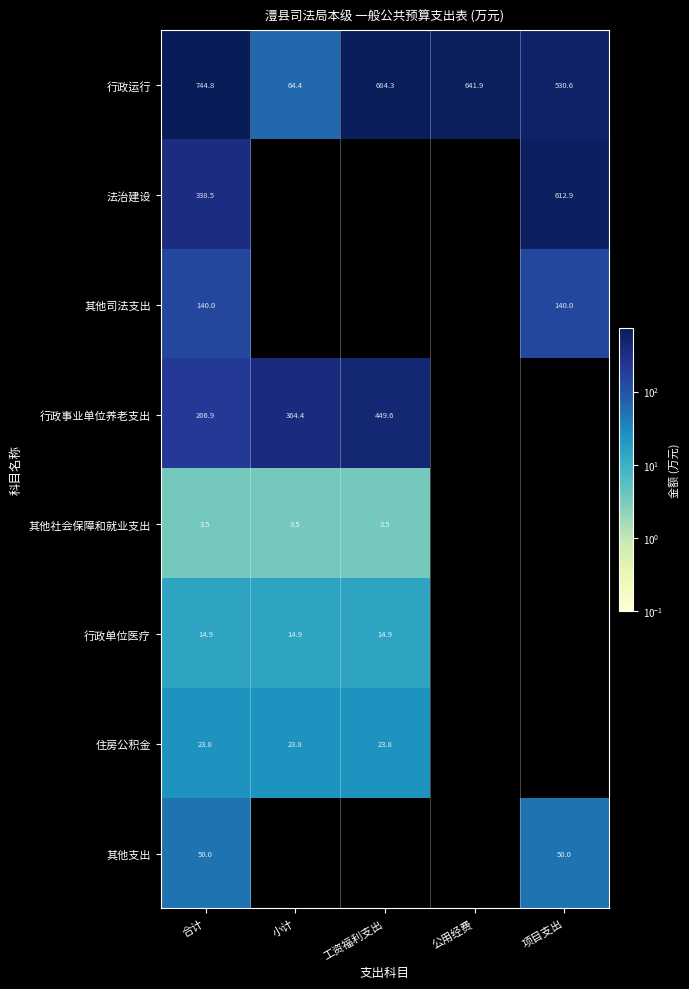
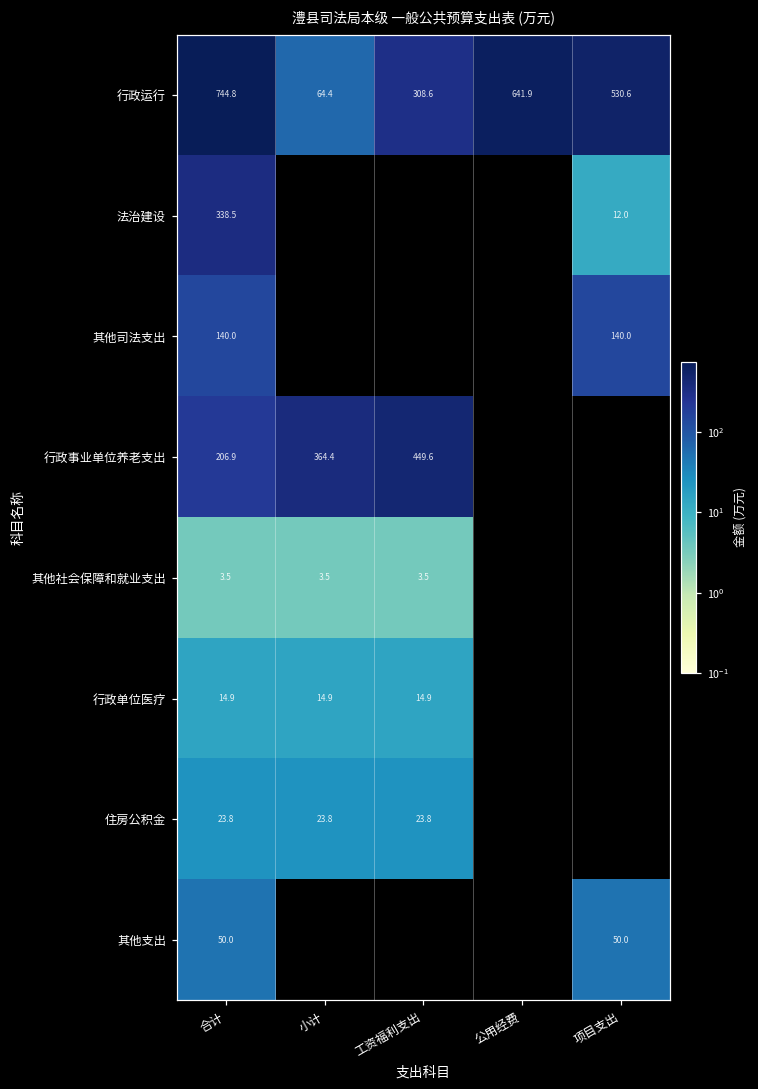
  {
    "行政运行": {
      "合计": 744.8,
      "小计": 64.4,
-     "工资福利支出": 684.3,
+     "工资福利支出": 308.6,
      "公用经费": 641.9,
      "项目支出": 530.6
    },
    "法治建设": {
      "合计": 338.5,
-     "项目支出": 612.9
+     "项目支出": 12.0
    },
    "其他司法支出": {
      "合计": 140.0,
      "项目支出": 140.0
    },
    "行政事业单位养老支出": {
      "合计": 206.9,
      "小计": 364.4,
      "工资福利支出": 449.6
    },
    "其他社会保障和就业支出": {
      "合计": 3.5,
      "小计": 3.5,
      "工资福利支出": 3.5
    },
    "行政单位医疗": {
      "合计": 14.9,
      "小计": 14.9,
      "工资福利支出": 14.9
    },
    "住房公积金": {
      "合计": 23.8,
      "小计": 23.8,
      "工资福利支出": 23.8
    },
    "其他支出": {
      "合计": 50.0,
      "项目支出": 50.0
    }
  }
